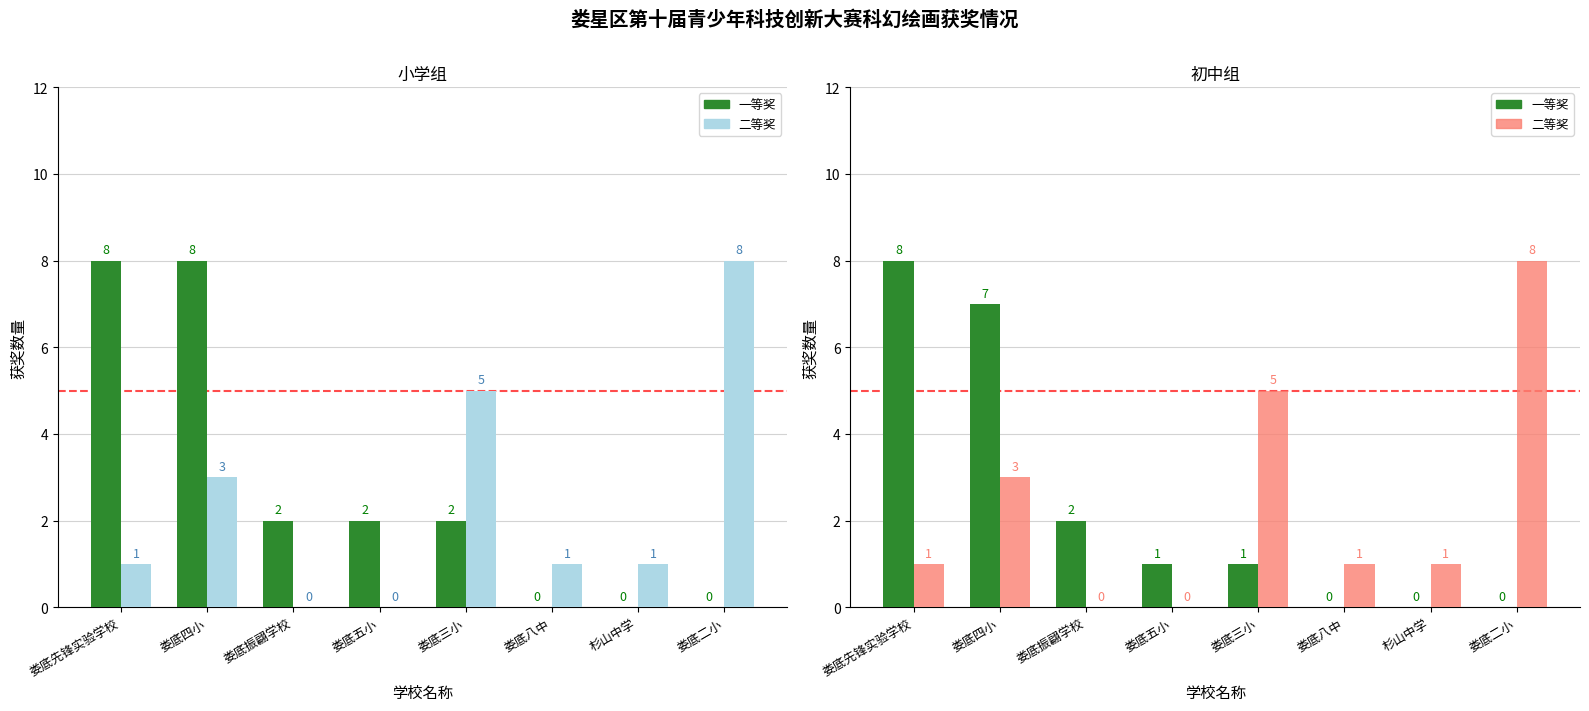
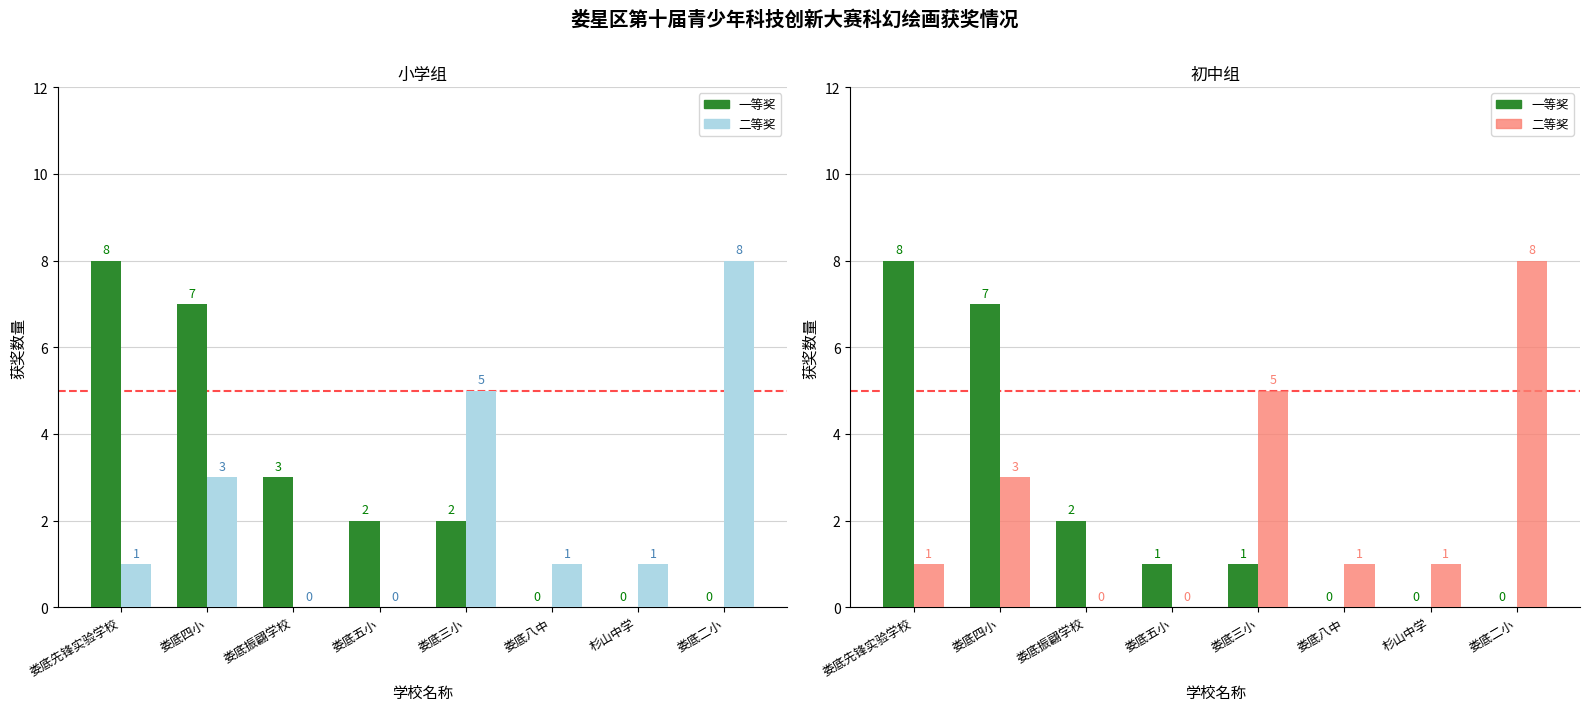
  {
    "小学组": {
      "一等奖": {
        "娄底先锋实验学校": 8,
-       "娄底四小": 8,
-       "娄底振翩学校": 2,
+       "娄底四小": 7,
+       "娄底振翩学校": 3,
        "娄底五小": 2,
        "娄底三小": 2,
        "娄底八中": 0,
        "杉山中学": 0,
        "娄底二小": 0
      }
    },
    "初中组": {
      "一等奖": {
        "娄底先锋实验学校": 8,
        "娄底四小": 7,
        "娄底振翩学校": 2,
        "娄底五小": 1,
        "娄底三小": 1,
        "娄底八中": 0,
        "杉山中学": 0,
        "娄底二小": 0
      },
      "二等奖": {
        "娄底先锋实验学校": 1,
        "娄底四小": 3,
        "娄底振翩学校": 0,
        "娄底五小": 0,
        "娄底三小": 5,
        "娄底八中": 1,
        "杉山中学": 1,
        "娄底二小": 8
      }
    }
  }
